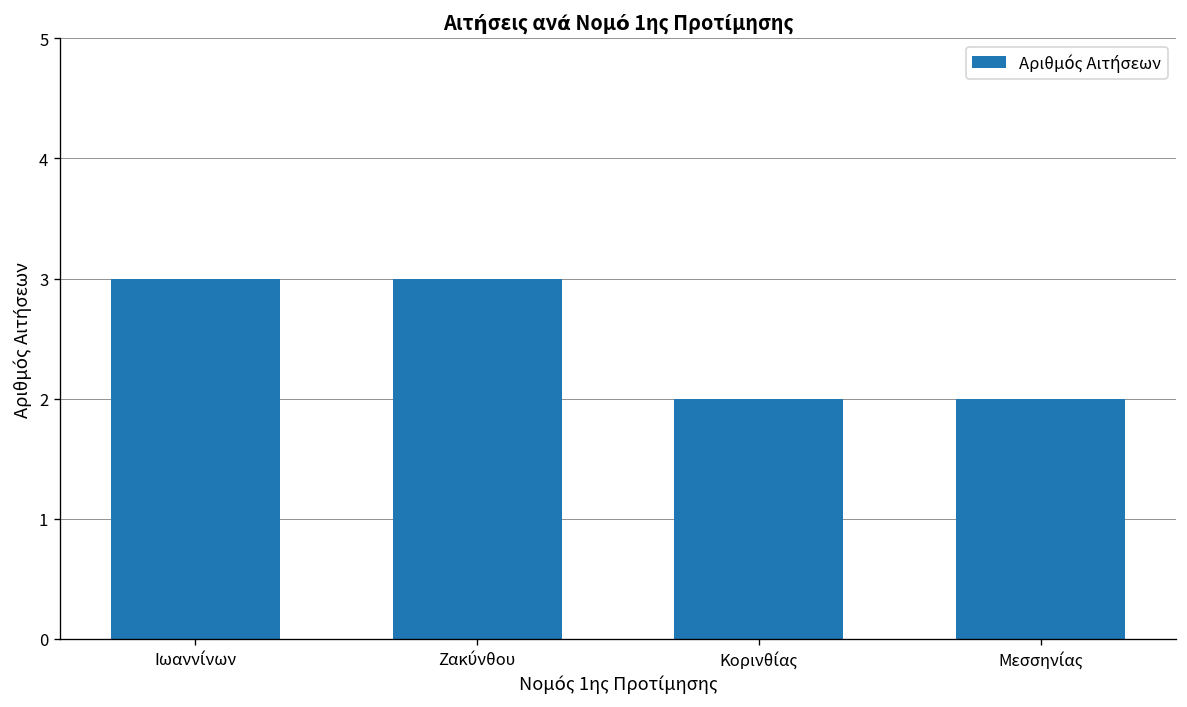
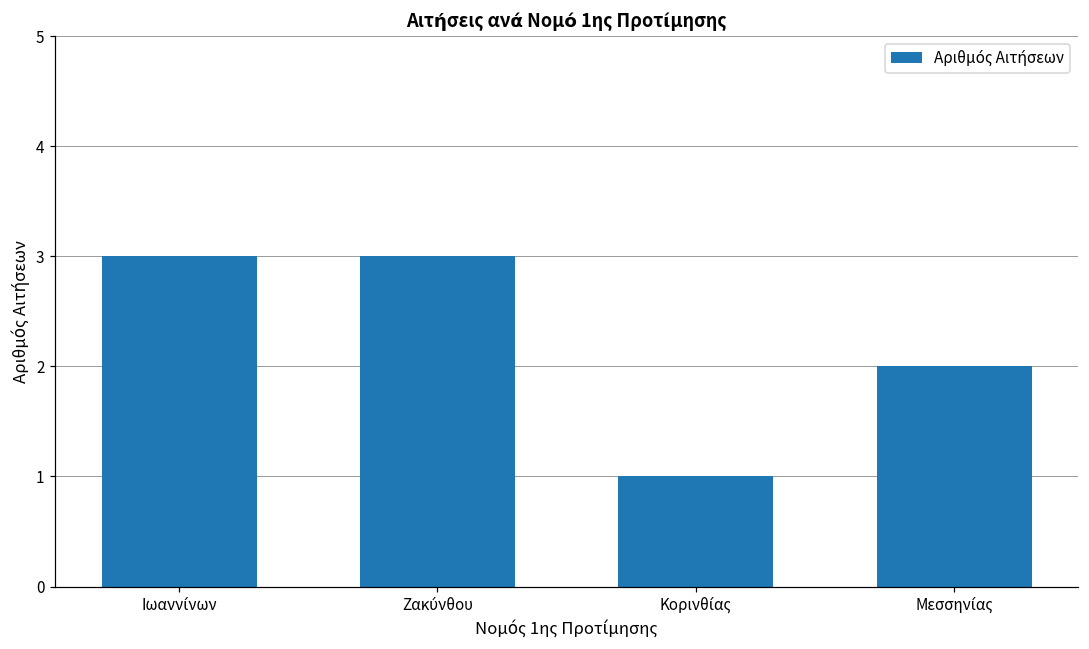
  {
    "Ιωαννίνων": 3,
    "Ζακύνθου": 3,
-   "Κορινθίας": 2,
+   "Κορινθίας": 1,
    "Μεσσηνίας": 2
  }
